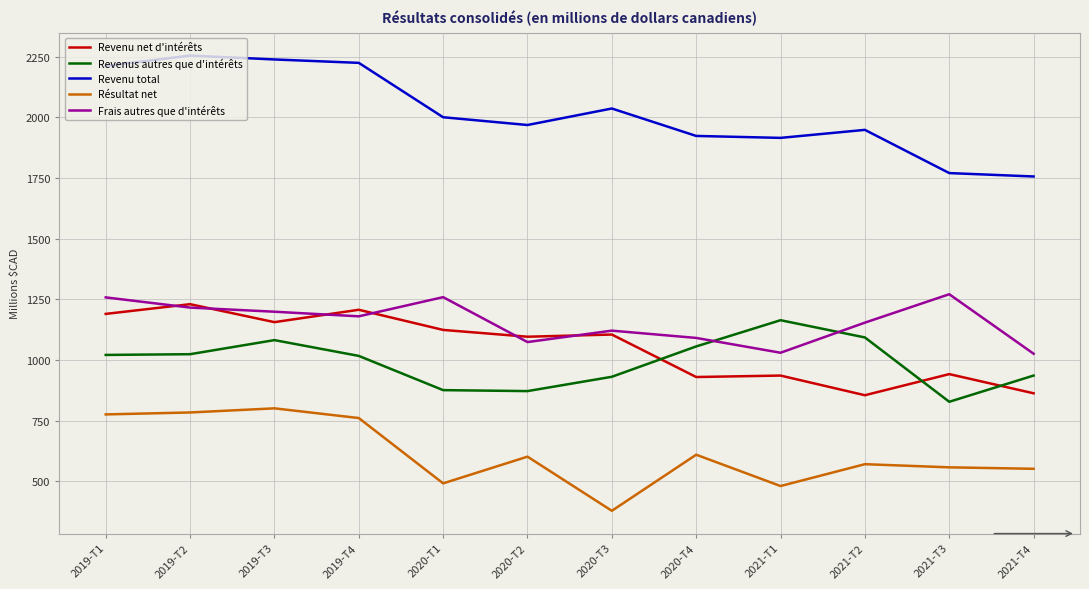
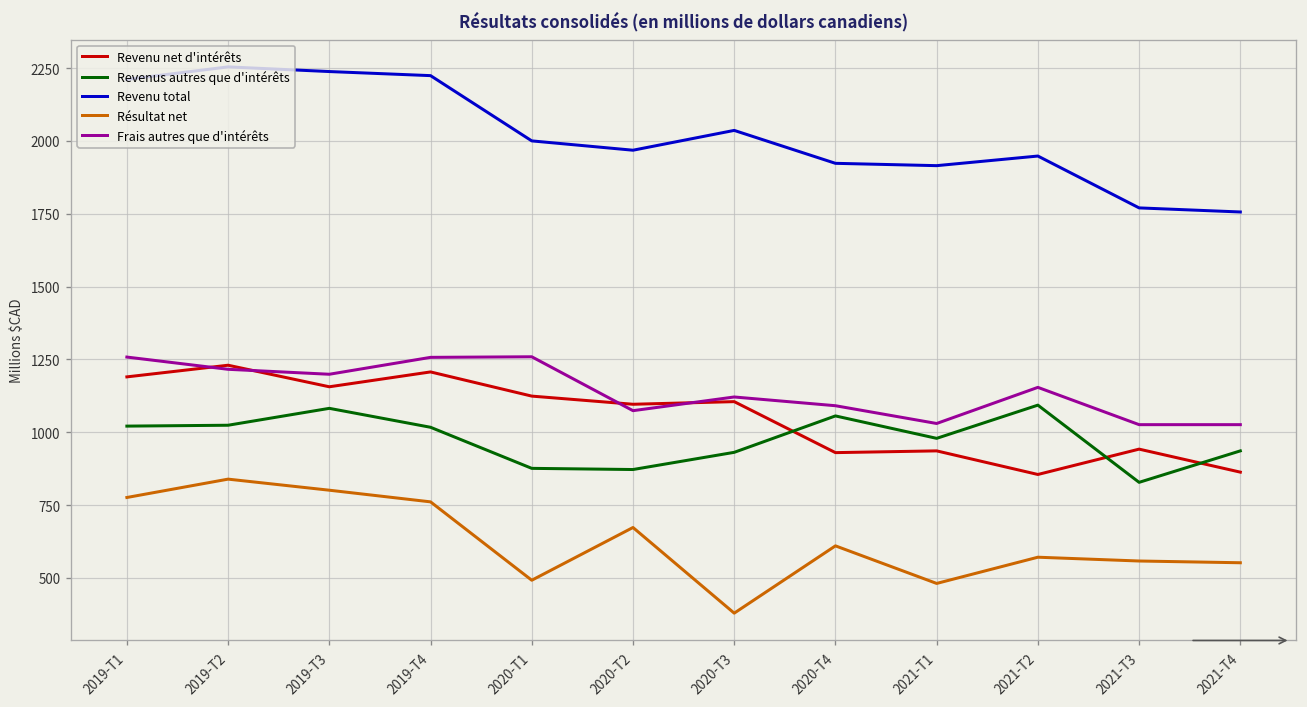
  {
    "Revenu net d'intérêts": {
      "2019-T1": 1190,
      "2019-T2": 1230,
      "2019-T3": 1160,
      "2019-T4": 1210,
      "2020-T1": 1120,
      "2020-T2": 1100,
      "2020-T3": 1110,
      "2020-T4": 930,
      "2021-T1": 940,
      "2021-T2": 860,
      "2021-T3": 940,
      "2021-T4": 860
    },
    "Revenus autres que d'intérêts": {
      "2019-T1": 1020,
      "2019-T2": 1020,
      "2019-T3": 1080,
      "2019-T4": 1020,
      "2020-T1": 880,
      "2020-T2": 870,
      "2020-T3": 930,
      "2020-T4": 1060,
-     "2021-T1": 1160,
+     "2021-T1": 980,
      "2021-T2": 1090,
      "2021-T3": 830,
      "2021-T4": 940
    },
    "Revenu total": {
      "2019-T3": 2240,
      "2019-T4": 2220,
      "2020-T1": 2000,
      "2020-T2": 1970,
      "2020-T3": 2040,
      "2020-T4": 1920,
      "2021-T1": 1920,
      "2021-T2": 1950,
      "2021-T3": 1770,
      "2021-T4": 1760
    },
    "Résultat net": {
      "2019-T1": 780,
-     "2019-T2": 780,
+     "2019-T2": 840,
      "2019-T3": 800,
      "2019-T4": 760,
      "2020-T1": 490,
-     "2020-T2": 600,
+     "2020-T2": 670,
      "2020-T3": 380,
      "2020-T4": 610,
      "2021-T1": 480,
      "2021-T2": 570,
      "2021-T3": 560,
      "2021-T4": 550
    },
    "Frais autres que d'intérêts": {
      "2019-T1": 1260,
      "2019-T2": 1220,
      "2019-T3": 1200,
-     "2019-T4": 1180,
+     "2019-T4": 1260,
      "2020-T1": 1260,
      "2020-T2": 1070,
      "2020-T3": 1120,
      "2020-T4": 1090,
      "2021-T1": 1030,
      "2021-T2": 1150,
-     "2021-T3": 1270,
+     "2021-T3": 1030,
      "2021-T4": 1030
    }
  }
